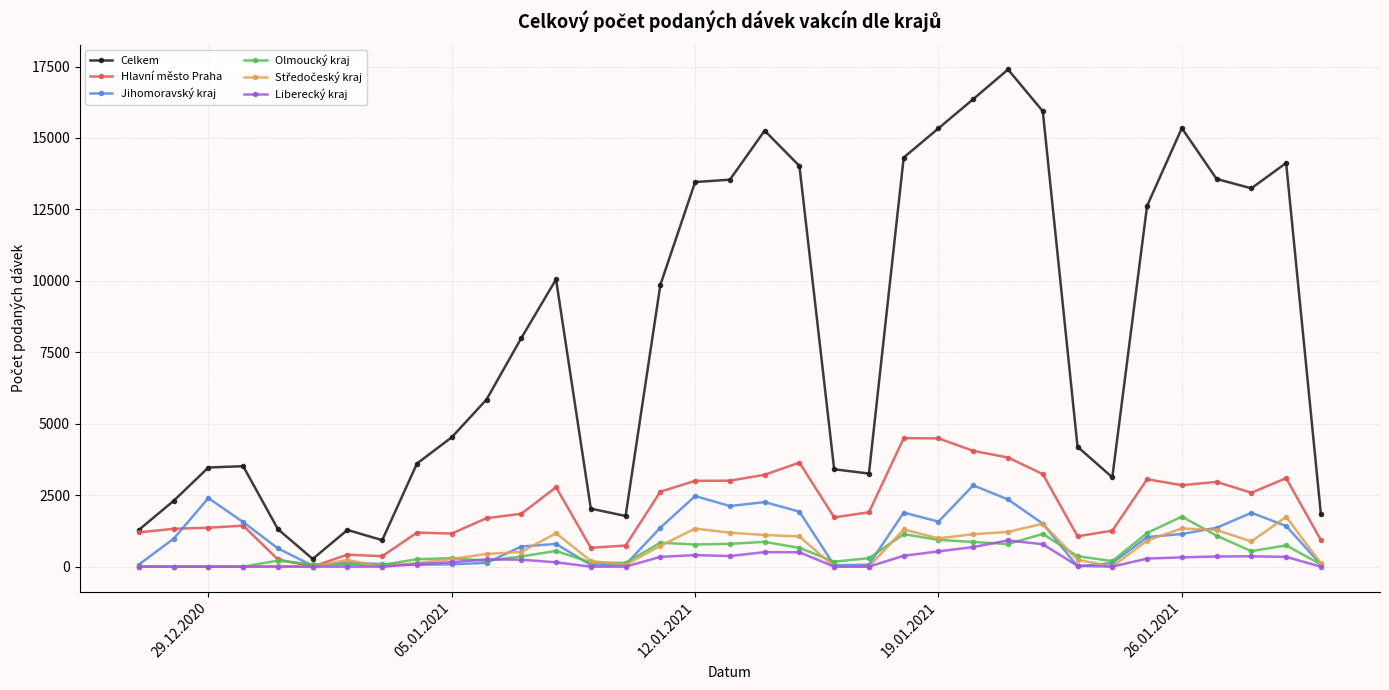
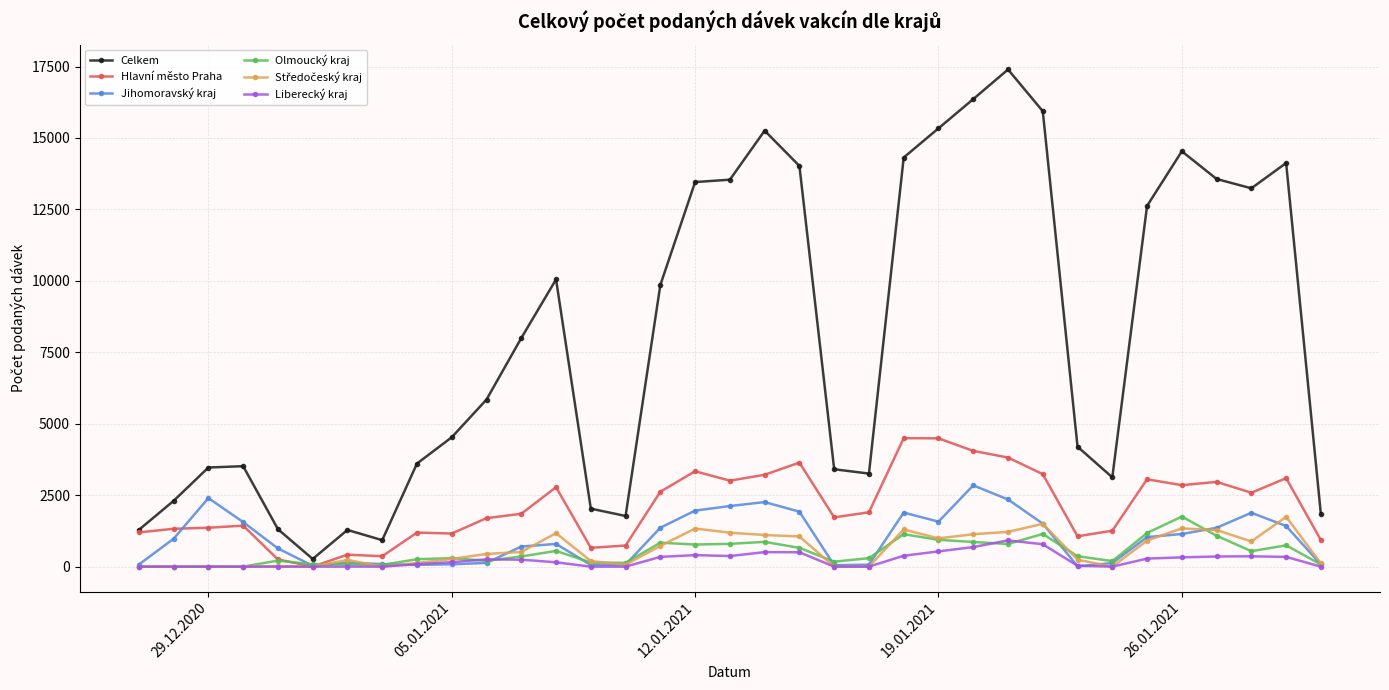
  {
    "Celkem": {
      "29.12.2020": 3500,
      "05.01.2021": 4500,
      "12.01.2021": 13500,
      "19.01.2021": 15300,
-     "26.01.2021": 15300
+     "26.01.2021": 14500
    },
    "Hlavní město Praha": {
      "29.12.2020": 1400,
      "05.01.2021": 1200,
-     "12.01.2021": 3000,
+     "12.01.2021": 3300,
      "19.01.2021": 4500,
      "26.01.2021": 2900
    },
    "Jihomoravský kraj": {
      "29.12.2020": 2400,
-     "12.01.2021": 2500,
+     "12.01.2021": 2000,
      "19.01.2021": 1600,
      "26.01.2021": 1100
    },
    "Olmoucký kraj": {
      "12.01.2021": 800,
      "26.01.2021": 1800
    },
    "Středočeský kraj": {
      "12.01.2021": 1300,
      "26.01.2021": 1300
    },
    "Liberecký kraj": {
      "12.01.2021": 400,
      "19.01.2021": 500,
      "26.01.2021": 300
    }
  }
